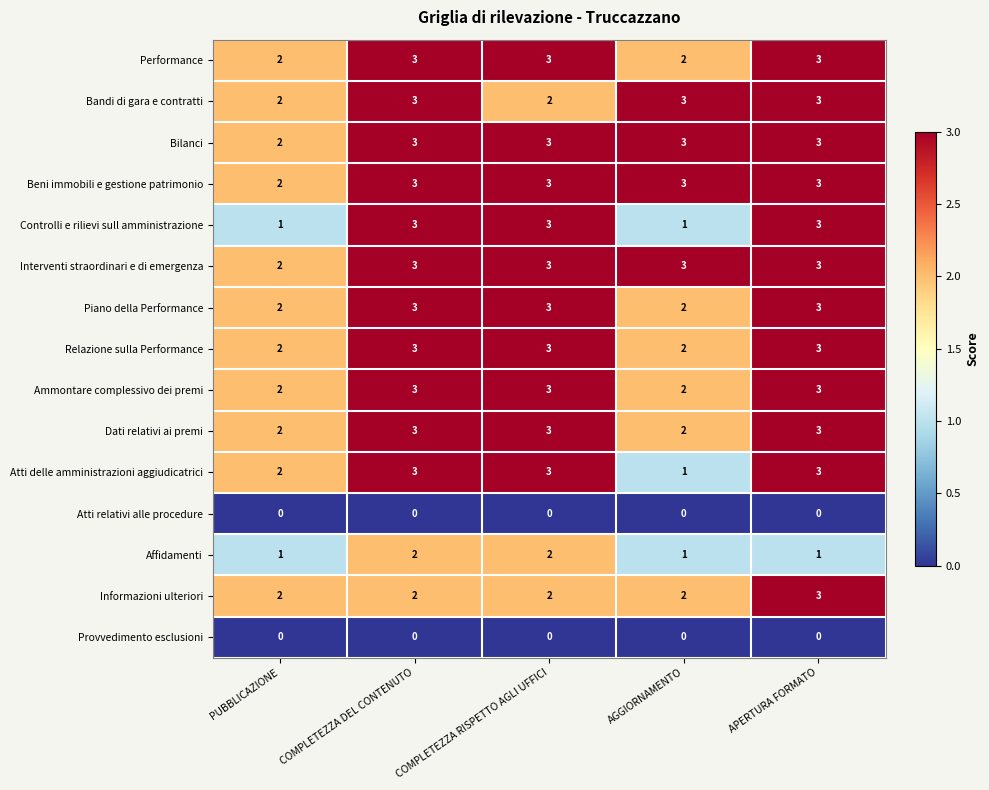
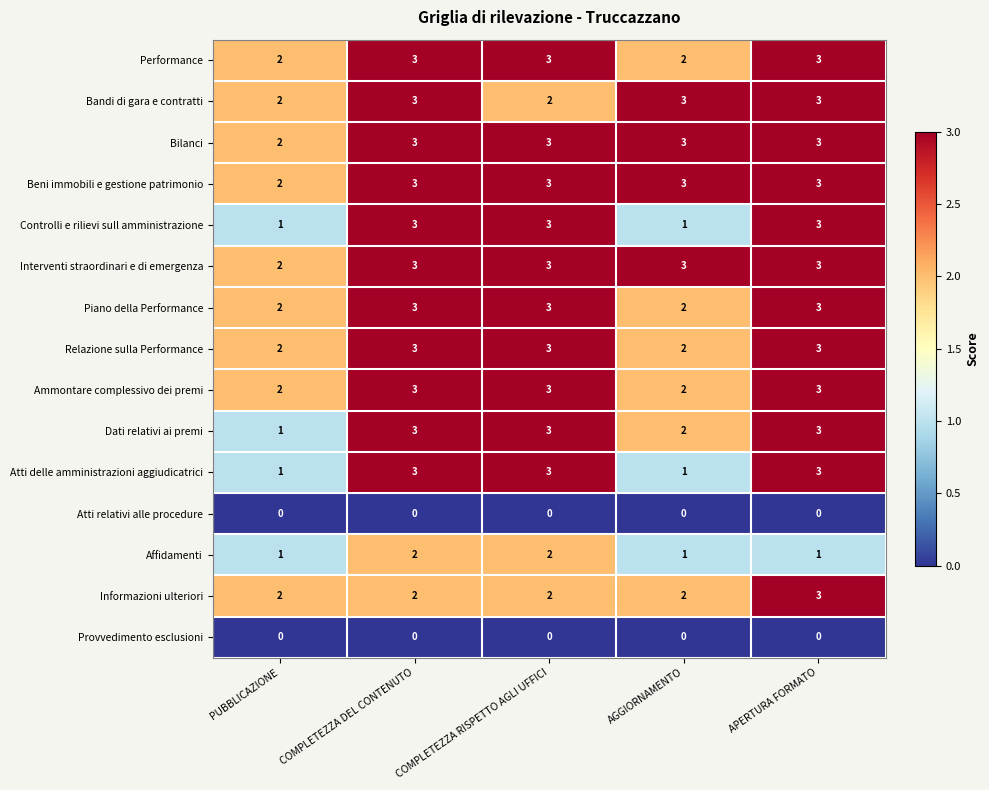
  {
    "Performance": {
      "PUBBLICAZIONE": 2,
      "COMPLETEZZA DEL CONTENUTO": 3,
      "COMPLETEZZA RISPETTO AGLI UFFICI": 3,
      "AGGIORNAMENTO": 2,
      "APERTURA FORMATO": 3
    },
    "Bandi di gara e contratti": {
      "PUBBLICAZIONE": 2,
      "COMPLETEZZA DEL CONTENUTO": 3,
      "COMPLETEZZA RISPETTO AGLI UFFICI": 2,
      "AGGIORNAMENTO": 3,
      "APERTURA FORMATO": 3
    },
    "Bilanci": {
      "PUBBLICAZIONE": 2,
      "COMPLETEZZA DEL CONTENUTO": 3,
      "COMPLETEZZA RISPETTO AGLI UFFICI": 3,
      "AGGIORNAMENTO": 3,
      "APERTURA FORMATO": 3
    },
    "Beni immobili e gestione patrimonio": {
      "PUBBLICAZIONE": 2,
      "COMPLETEZZA DEL CONTENUTO": 3,
      "COMPLETEZZA RISPETTO AGLI UFFICI": 3,
      "AGGIORNAMENTO": 3,
      "APERTURA FORMATO": 3
    },
    "Controlli e rilievi sull amministrazione": {
      "PUBBLICAZIONE": 1,
      "COMPLETEZZA DEL CONTENUTO": 3,
      "COMPLETEZZA RISPETTO AGLI UFFICI": 3,
      "AGGIORNAMENTO": 1,
      "APERTURA FORMATO": 3
    },
    "Interventi straordinari e di emergenza": {
      "PUBBLICAZIONE": 2,
      "COMPLETEZZA DEL CONTENUTO": 3,
      "COMPLETEZZA RISPETTO AGLI UFFICI": 3,
      "AGGIORNAMENTO": 3,
      "APERTURA FORMATO": 3
    },
    "Piano della Performance": {
      "PUBBLICAZIONE": 2,
      "COMPLETEZZA DEL CONTENUTO": 3,
      "COMPLETEZZA RISPETTO AGLI UFFICI": 3,
      "AGGIORNAMENTO": 2,
      "APERTURA FORMATO": 3
    },
    "Relazione sulla Performance": {
      "PUBBLICAZIONE": 2,
      "COMPLETEZZA DEL CONTENUTO": 3,
      "COMPLETEZZA RISPETTO AGLI UFFICI": 3,
      "AGGIORNAMENTO": 2,
      "APERTURA FORMATO": 3
    },
    "Ammontare complessivo dei premi": {
      "PUBBLICAZIONE": 2,
      "COMPLETEZZA DEL CONTENUTO": 3,
      "COMPLETEZZA RISPETTO AGLI UFFICI": 3,
      "AGGIORNAMENTO": 2,
      "APERTURA FORMATO": 3
    },
    "Dati relativi ai premi": {
-     "PUBBLICAZIONE": 2,
+     "PUBBLICAZIONE": 1,
      "COMPLETEZZA DEL CONTENUTO": 3,
      "COMPLETEZZA RISPETTO AGLI UFFICI": 3,
      "AGGIORNAMENTO": 2,
      "APERTURA FORMATO": 3
    },
    "Atti delle amministrazioni aggiudicatrici": {
-     "PUBBLICAZIONE": 2,
+     "PUBBLICAZIONE": 1,
      "COMPLETEZZA DEL CONTENUTO": 3,
      "COMPLETEZZA RISPETTO AGLI UFFICI": 3,
      "AGGIORNAMENTO": 1,
      "APERTURA FORMATO": 3
    },
    "Atti relativi alle procedure": {
      "PUBBLICAZIONE": 0,
      "COMPLETEZZA DEL CONTENUTO": 0,
      "COMPLETEZZA RISPETTO AGLI UFFICI": 0,
      "AGGIORNAMENTO": 0,
      "APERTURA FORMATO": 0
    },
    "Affidamenti": {
      "PUBBLICAZIONE": 1,
      "COMPLETEZZA DEL CONTENUTO": 2,
      "COMPLETEZZA RISPETTO AGLI UFFICI": 2,
      "AGGIORNAMENTO": 1,
      "APERTURA FORMATO": 1
    },
    "Informazioni ulteriori": {
      "PUBBLICAZIONE": 2,
      "COMPLETEZZA DEL CONTENUTO": 2,
      "COMPLETEZZA RISPETTO AGLI UFFICI": 2,
      "AGGIORNAMENTO": 2,
      "APERTURA FORMATO": 3
    },
    "Provvedimento esclusioni": {
      "PUBBLICAZIONE": 0,
      "COMPLETEZZA DEL CONTENUTO": 0,
      "COMPLETEZZA RISPETTO AGLI UFFICI": 0,
      "AGGIORNAMENTO": 0,
      "APERTURA FORMATO": 0
    }
  }
